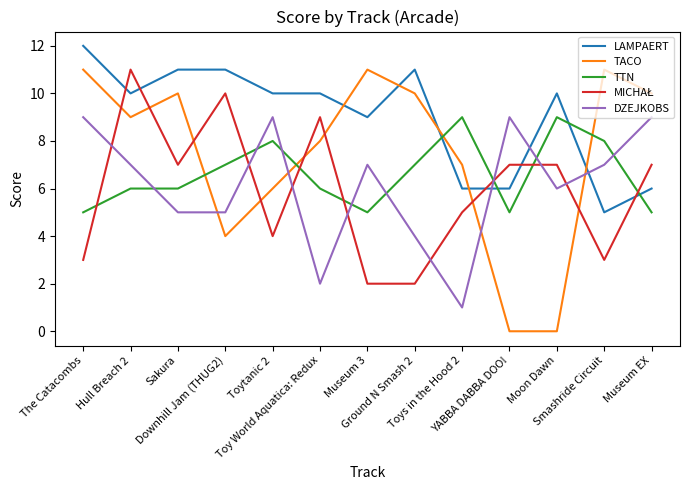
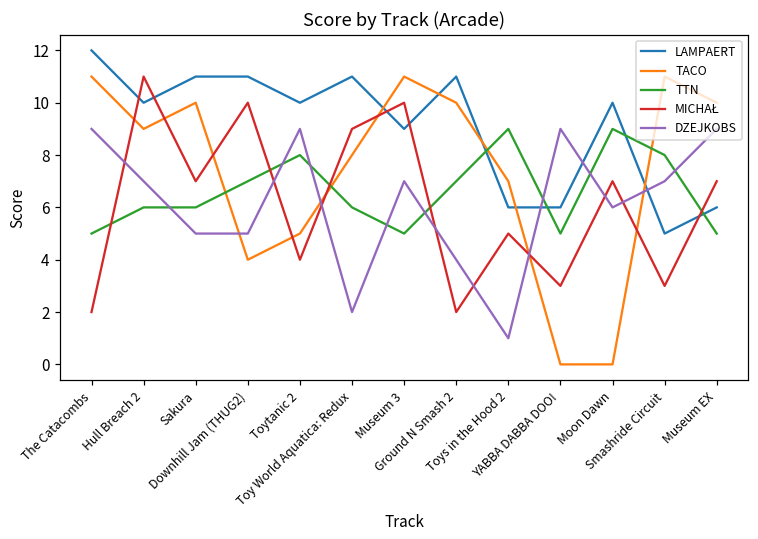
  {
    "LAMPAERT": {
      "The Catacombs": 12,
      "Hull Breach 2": 10,
      "Sakura": 11,
      "Downhill Jam (THUG2)": 11,
      "Toytanic 2": 10,
-     "Toy World Aquatica: Redux": 10,
+     "Toy World Aquatica: Redux": 11,
      "Museum 3": 9,
      "Ground N Smash 2": 11,
      "Toys in the Hood 2": 6,
      "YABBA DABBA DOO!": 6,
      "Moon Dawn": 10,
      "Smashride Circuit": 5,
      "Museum EX": 6
    },
    "TACO": {
      "The Catacombs": 11,
      "Hull Breach 2": 9,
      "Sakura": 10,
      "Downhill Jam (THUG2)": 4,
-     "Toytanic 2": 6,
+     "Toytanic 2": 5,
      "Toy World Aquatica: Redux": 8,
      "Museum 3": 11,
      "Ground N Smash 2": 10,
      "Toys in the Hood 2": 7,
      "YABBA DABBA DOO!": 0,
      "Moon Dawn": 0
    },
    "TTN": {
      "The Catacombs": 5,
      "Hull Breach 2": 6,
      "Sakura": 6,
      "Downhill Jam (THUG2)": 7,
      "Toytanic 2": 8,
      "Toy World Aquatica: Redux": 6,
      "Museum 3": 5,
      "Ground N Smash 2": 7,
      "Toys in the Hood 2": 9,
      "YABBA DABBA DOO!": 5,
      "Moon Dawn": 9,
      "Smashride Circuit": 8,
      "Museum EX": 5
    },
    "MICHAŁ": {
-     "The Catacombs": 3,
+     "The Catacombs": 2,
      "Hull Breach 2": 11,
      "Sakura": 7,
      "Downhill Jam (THUG2)": 10,
      "Toytanic 2": 4,
      "Toy World Aquatica: Redux": 9,
-     "Museum 3": 2,
+     "Museum 3": 10,
      "Ground N Smash 2": 2,
      "Toys in the Hood 2": 5,
-     "YABBA DABBA DOO!": 7,
+     "YABBA DABBA DOO!": 3,
      "Moon Dawn": 7,
      "Smashride Circuit": 3,
      "Museum EX": 7
    },
    "DZEJKOBS": {
      "The Catacombs": 9,
      "Hull Breach 2": 7,
      "Sakura": 5,
      "Downhill Jam (THUG2)": 5,
      "Toytanic 2": 9,
      "Toy World Aquatica: Redux": 2,
      "Museum 3": 7,
      "Ground N Smash 2": 4,
      "Toys in the Hood 2": 1,
      "YABBA DABBA DOO!": 9,
      "Moon Dawn": 6,
      "Smashride Circuit": 7
    }
  }
